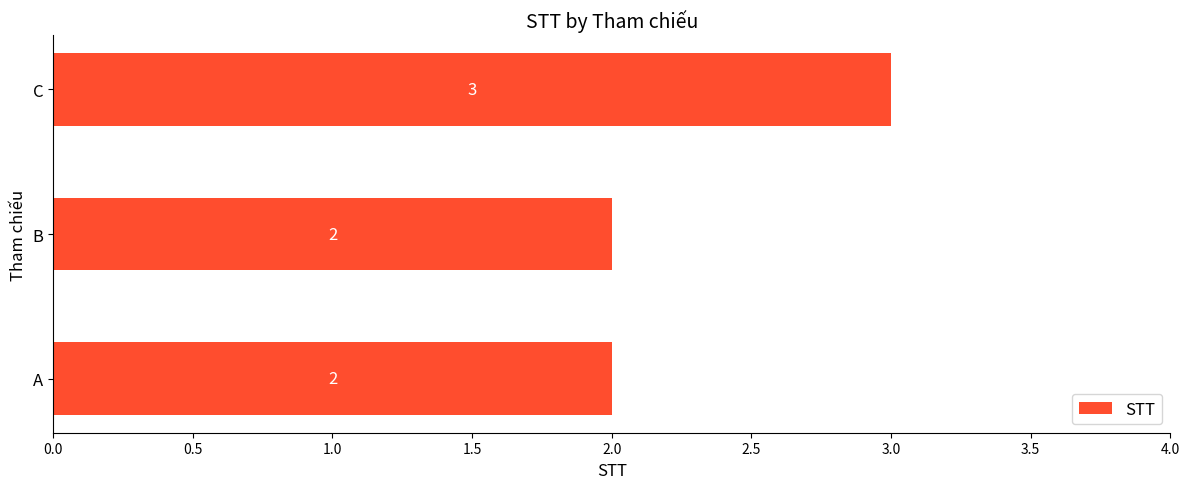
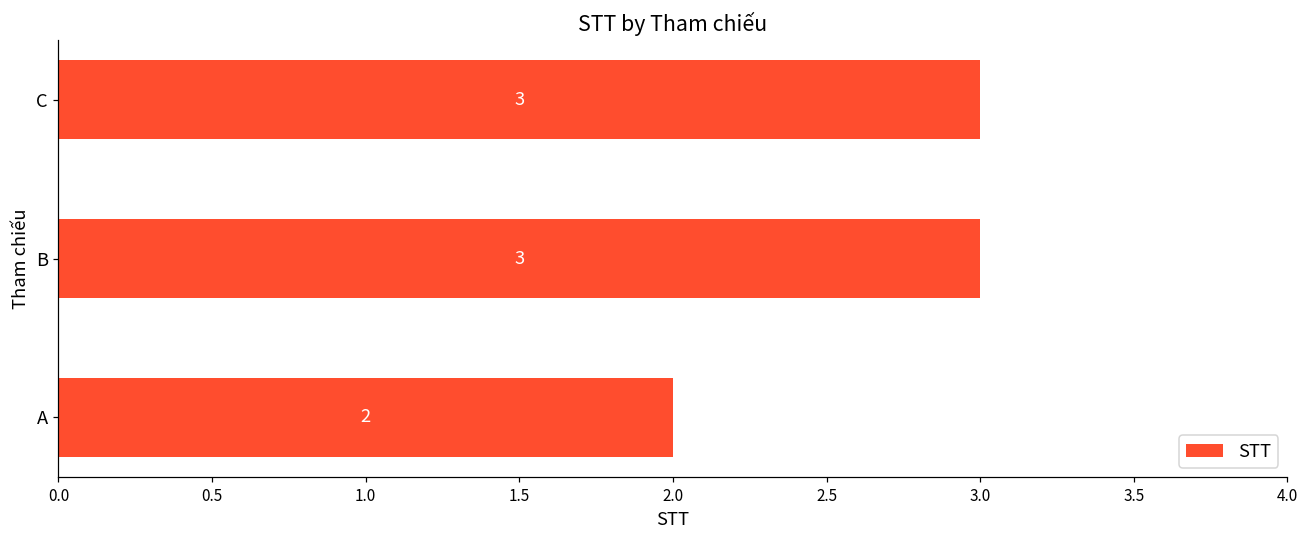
  {
    "C": 3,
-   "B": 2,
+   "B": 3,
    "A": 2
  }
